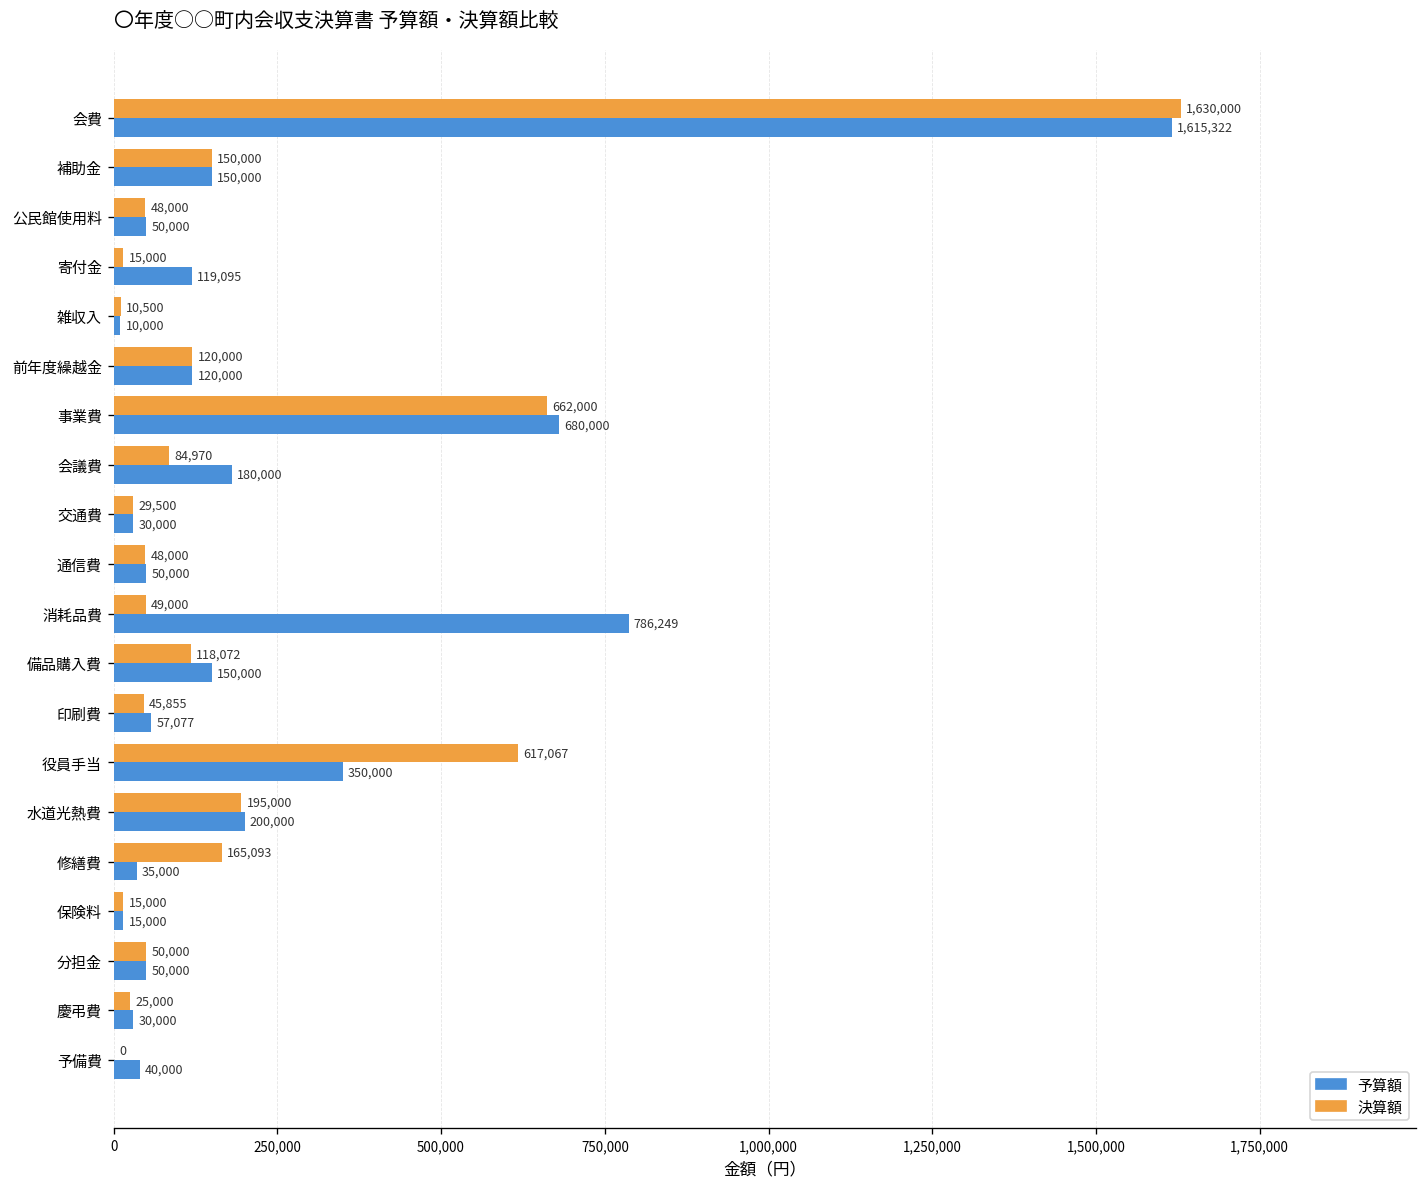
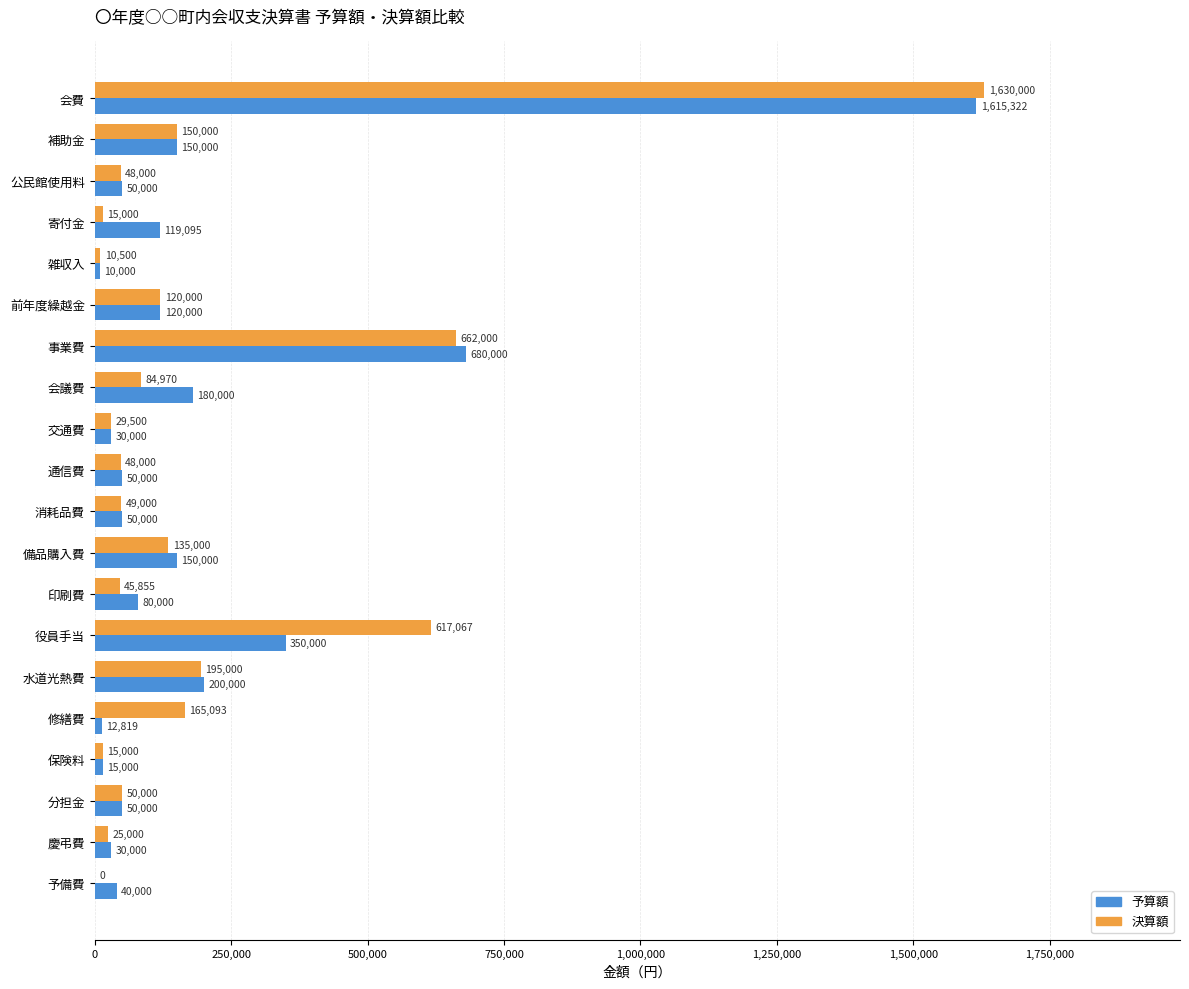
  {
    "予算額": {
      "会費": "1,615,322",
      "補助金": "150,000",
      "公民館使用料": "50,000",
      "寄付金": "119,095",
      "雑収入": "10,000",
      "前年度繰越金": "120,000",
      "事業費": "680,000",
      "会議費": "180,000",
      "交通費": "30,000",
      "通信費": "50,000",
-     "消耗品費": "786,249",
+     "消耗品費": "50,000",
      "備品購入費": "150,000",
-     "印刷費": "57,077",
+     "印刷費": "80,000",
      "役員手当": "350,000",
      "水道光熱費": "200,000",
-     "修繕費": "35,000",
+     "修繕費": "12,819",
      "保険料": "15,000",
      "分担金": "50,000",
      "慶弔費": "30,000",
      "予備費": "40,000"
    },
    "決算額": {
      "会費": "1,630,000",
      "補助金": "150,000",
      "公民館使用料": "48,000",
      "寄付金": "15,000",
      "雑収入": "10,500",
      "前年度繰越金": "120,000",
      "事業費": "662,000",
      "会議費": "84,970",
      "交通費": "29,500",
      "通信費": "48,000",
      "消耗品費": "49,000",
-     "備品購入費": "118,072",
+     "備品購入費": "135,000",
      "印刷費": "45,855",
      "役員手当": "617,067",
      "水道光熱費": "195,000",
      "修繕費": "165,093",
      "保険料": "15,000",
      "分担金": "50,000",
      "慶弔費": "25,000",
      "予備費": "0"
    }
  }
